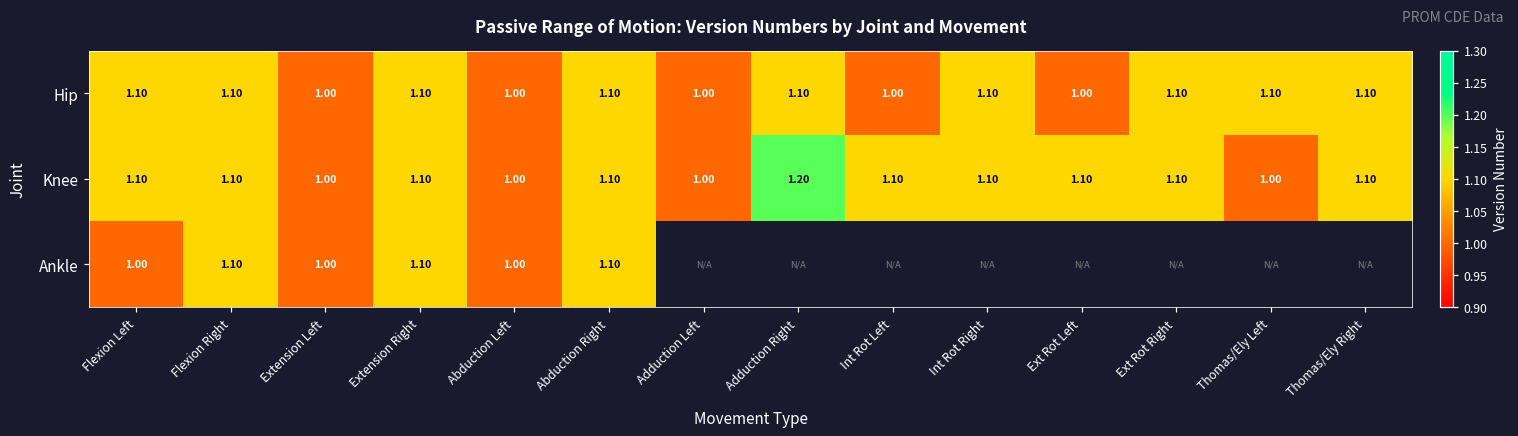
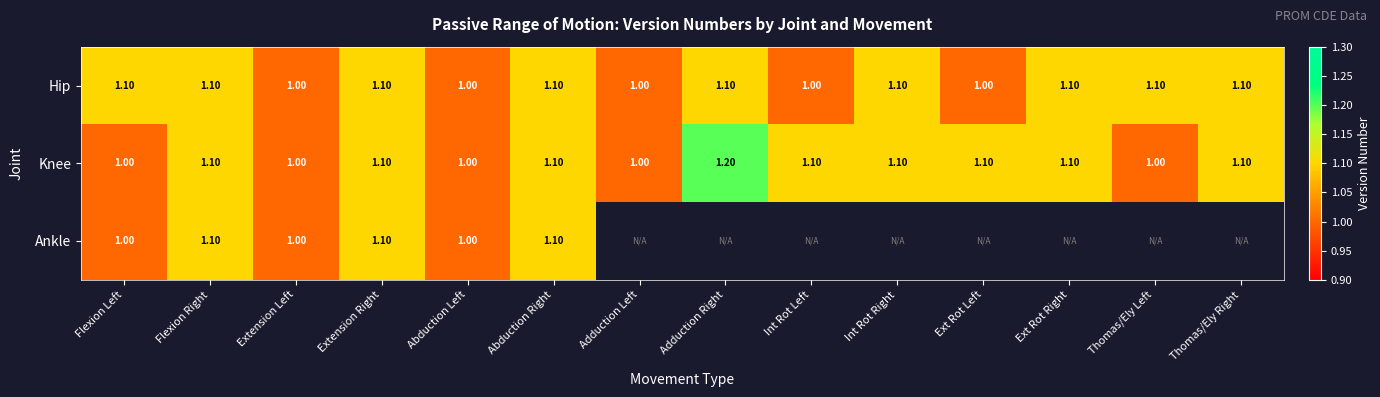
  {
    "Hip": {
      "Flexion Left": 1.10,
      "Flexion Right": 1.10,
      "Extension Left": 1.00,
      "Extension Right": 1.10,
      "Abduction Left": 1.00,
      "Abduction Right": 1.10,
      "Adduction Left": 1.00,
      "Adduction Right": 1.10,
      "Int Rot Left": 1.00,
      "Int Rot Right": 1.10,
      "Ext Rot Left": 1.00,
      "Ext Rot Right": 1.10,
      "Thomas/Ely Left": 1.10,
      "Thomas/Ely Right": 1.10
    },
    "Knee": {
-     "Flexion Left": 1.10,
+     "Flexion Left": 1.00,
      "Flexion Right": 1.10,
      "Extension Left": 1.00,
      "Extension Right": 1.10,
      "Abduction Left": 1.00,
      "Abduction Right": 1.10,
      "Adduction Left": 1.00,
      "Adduction Right": 1.20,
      "Int Rot Left": 1.10,
      "Int Rot Right": 1.10,
      "Ext Rot Left": 1.10,
      "Ext Rot Right": 1.10,
      "Thomas/Ely Left": 1.00,
      "Thomas/Ely Right": 1.10
    },
    "Ankle": {
      "Flexion Left": 1.00,
      "Flexion Right": 1.10,
      "Extension Left": 1.00,
      "Extension Right": 1.10,
      "Abduction Left": 1.00,
      "Abduction Right": 1.10
    }
  }
